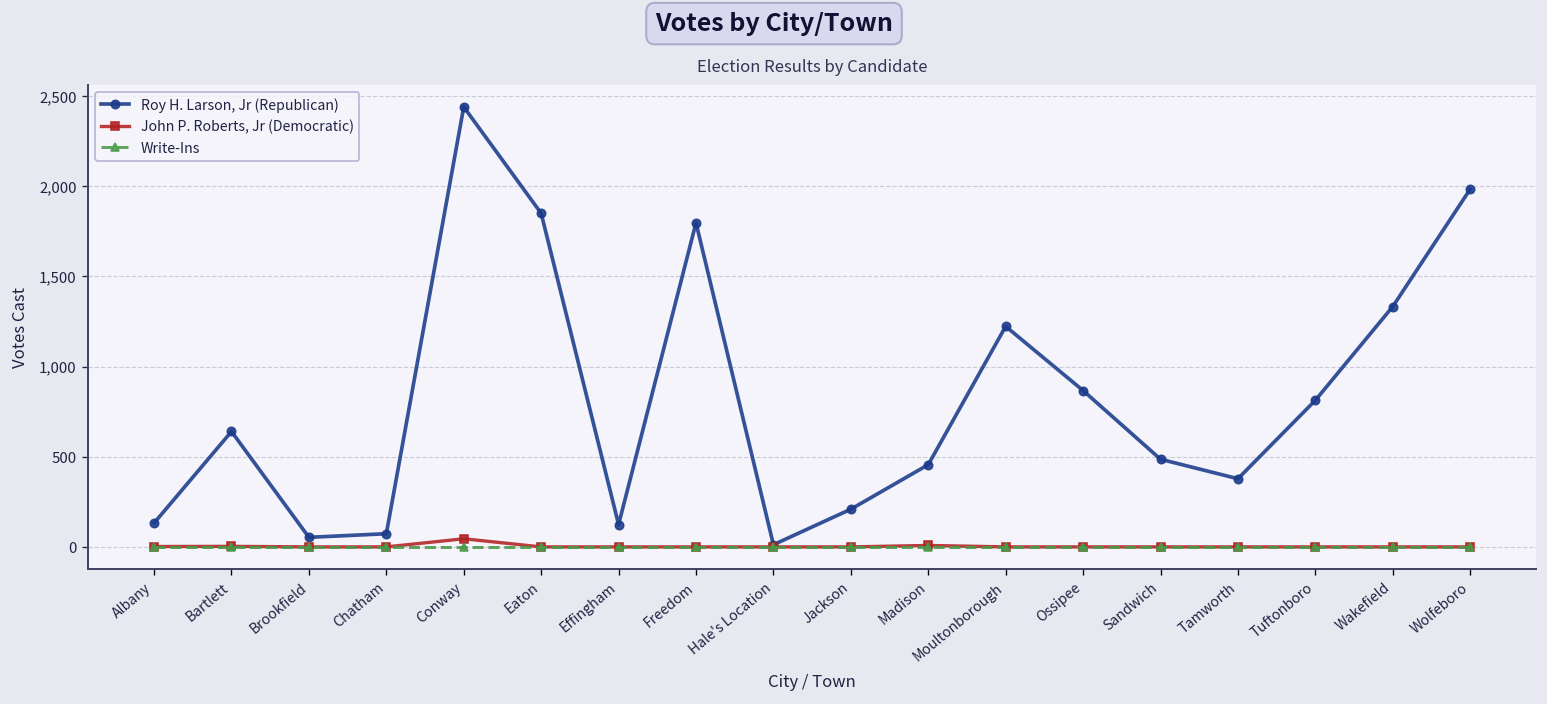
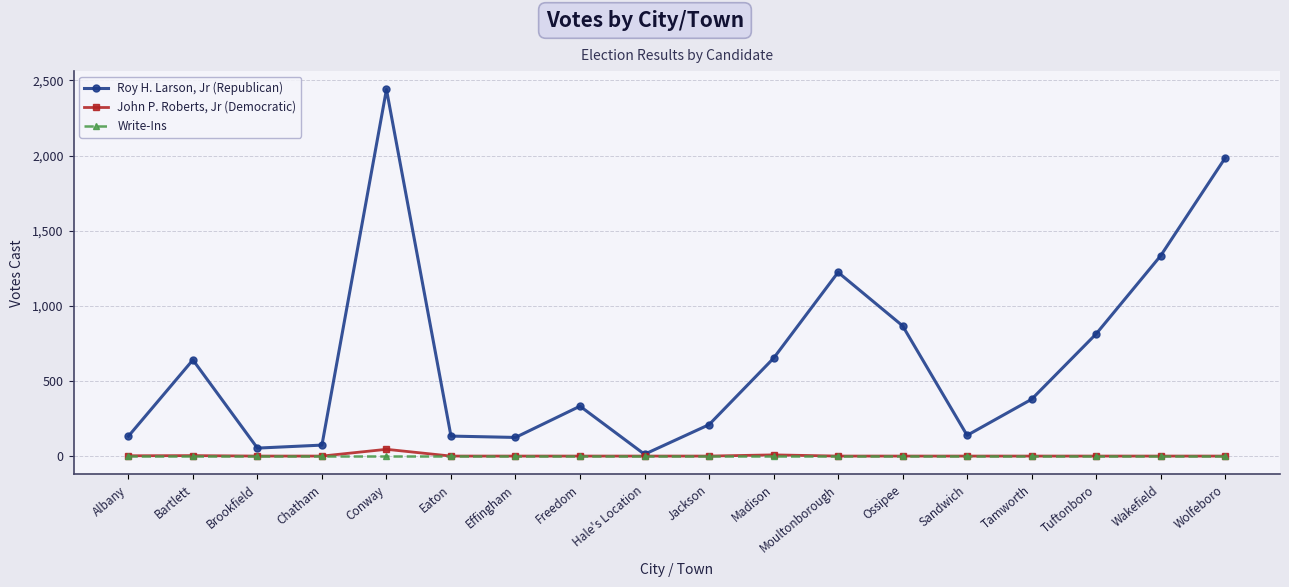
  {
    "Roy H. Larson, Jr (Republican)": {
      "Albany": "130",
      "Bartlett": "640",
      "Brookfield": "50",
      "Chatham": "70",
      "Conway": "2,440",
-     "Eaton": "1,850",
+     "Eaton": "130",
      "Effingham": "120",
-     "Freedom": "1,800",
+     "Freedom": "330",
      "Jackson": "210",
-     "Madison": "460",
+     "Madison": "650",
      "Moultonborough": "1,220",
      "Ossipee": "870",
-     "Sandwich": "490",
+     "Sandwich": "140",
      "Tamworth": "380",
      "Tuftonboro": "810",
      "Wakefield": "1,330",
      "Wolfeboro": "1,980"
    },
    "John P. Roberts, Jr (Democratic)": {
      "Conway": "50"
    },
    "Write-Ins": {
      "Conway": "0"
    }
  }
